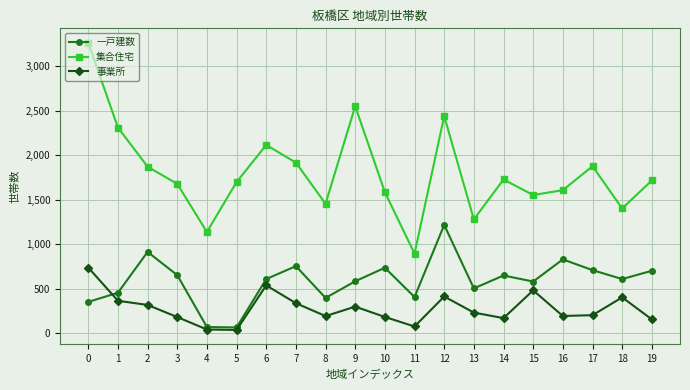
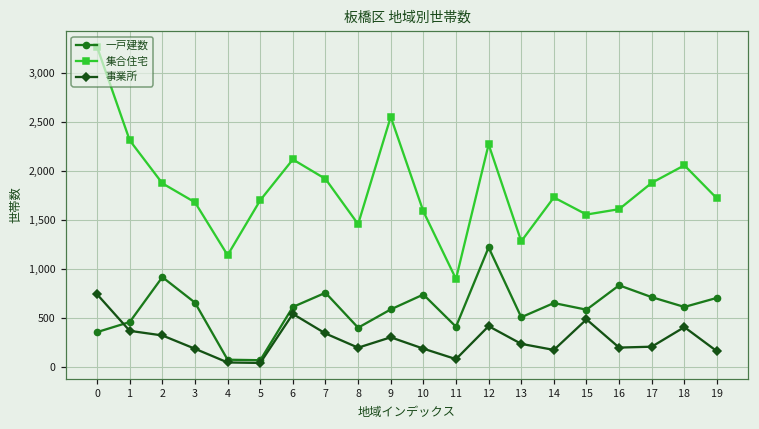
  {
    "集合住宅": {
      "1": "2,300",
      "2": "1,900",
      "3": "1,700",
      "4": "1,100",
      "5": "1,700",
      "6": "2,100",
      "7": "1,900",
      "8": "1,500",
      "9": "2,600",
      "10": "1,600",
      "11": "900",
-     "12": "2,400",
+     "12": "2,300",
      "13": "1,300",
      "14": "1,700",
      "15": "1,600",
      "16": "1,600",
      "17": "1,900",
-     "18": "1,400",
+     "18": "2,100",
      "19": "1,700"
    }
  }
